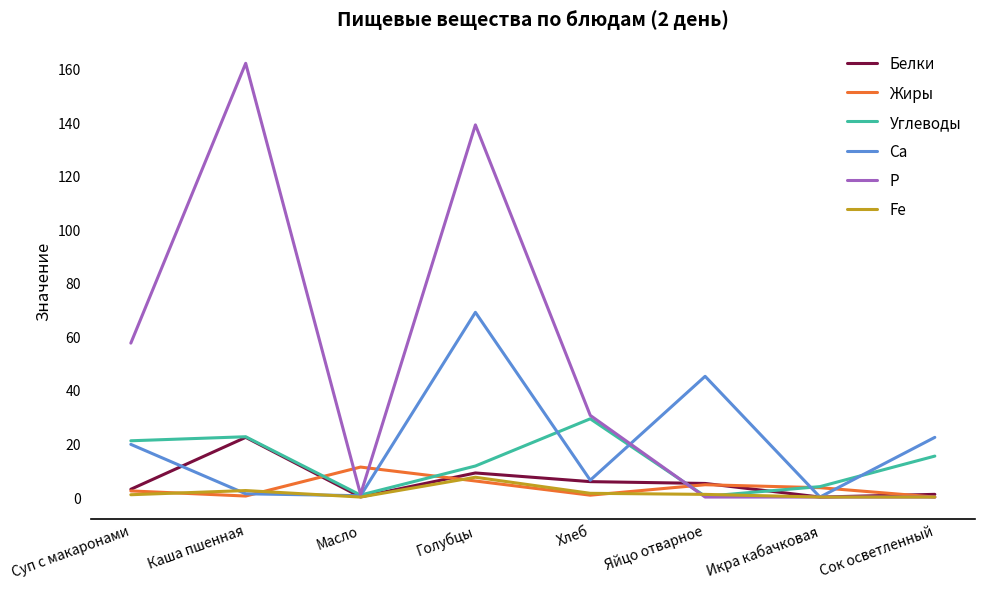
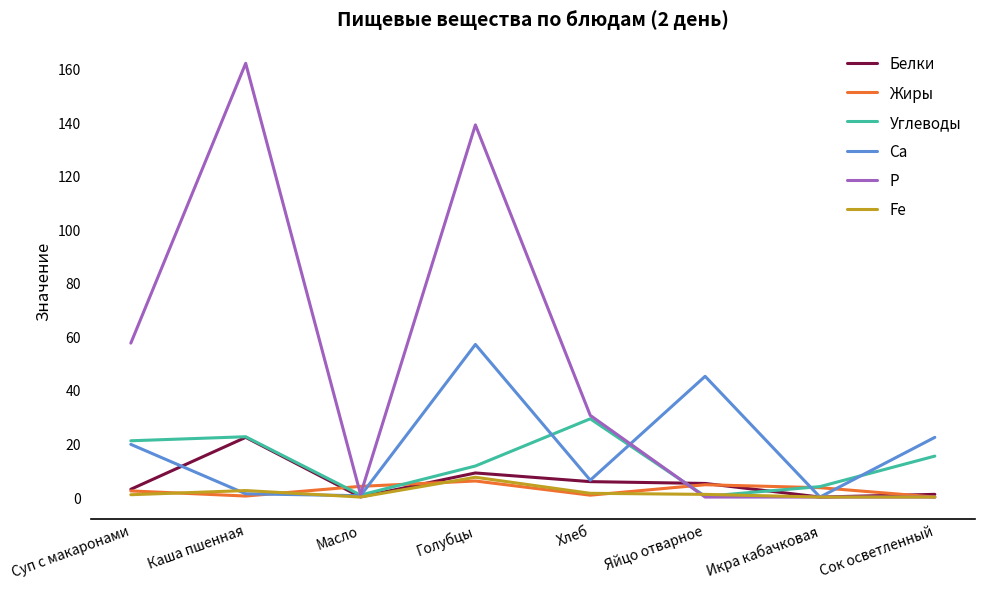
  {
    "Белки": {
      "Голубцы": 9,
      "Сок осветленный": 1
    },
    "Жиры": {
-     "Масло": 11,
+     "Масло": 4,
      "Голубцы": 6
    },
    "Углеводы": {
      "Суп с макаронами": 21,
      "Голубцы": 12,
      "Хлеб": 29,
      "Сок осветленный": 15
    },
    "Са": {
      "Суп с макаронами": 20,
-     "Голубцы": 69,
+     "Голубцы": 57,
      "Яйцо отварное": 45,
      "Сок осветленный": 22
    },
    "Р": {
      "Суп с макаронами": 58,
      "Каша пшенная": 162,
      "Голубцы": 139,
      "Хлеб": 31
    },
    "Fe": {
      "Суп с макаронами": 1,
      "Каша пшенная": 2,
      "Голубцы": 7
    }
  }
